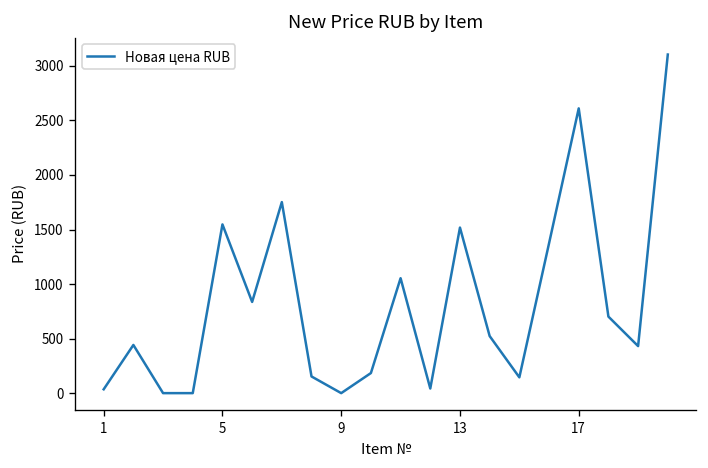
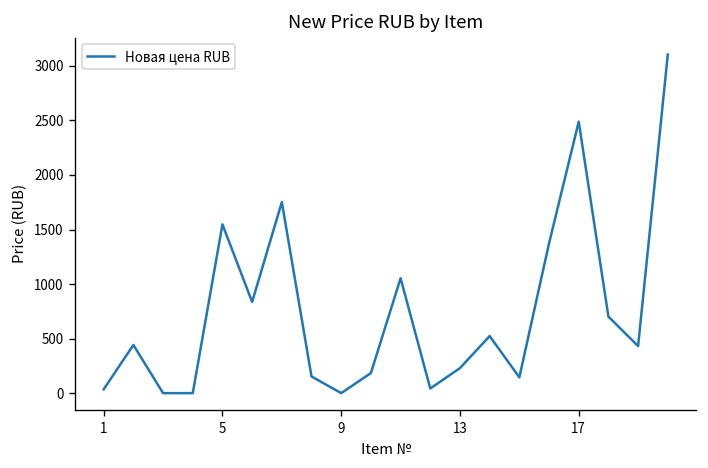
  {
    "1": 0,
    "5": 1500,
    "9": 0,
-   "13": 1500,
-   "17": 2600
+   "13": 200,
+   "17": 2500
  }
